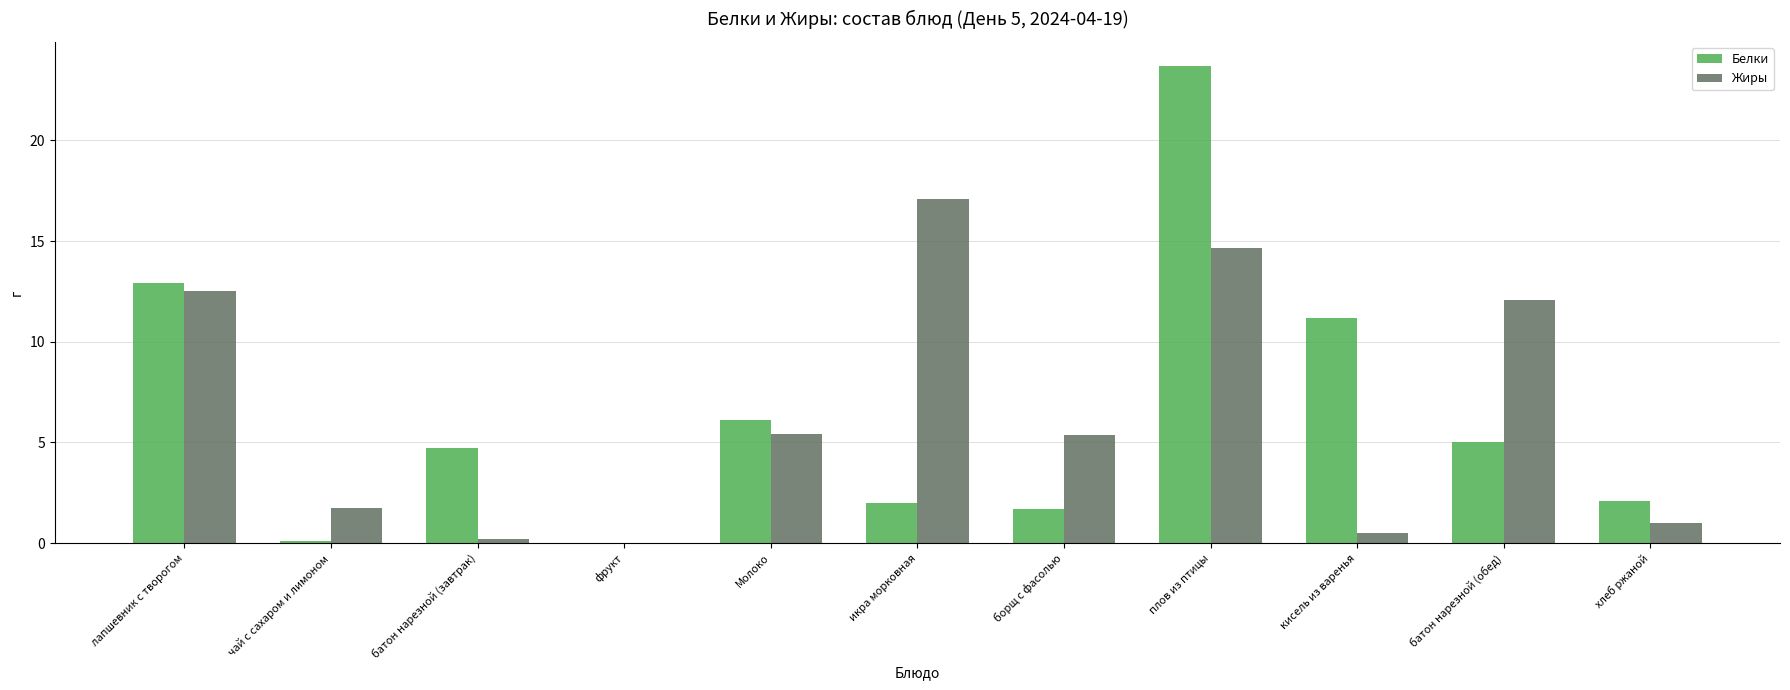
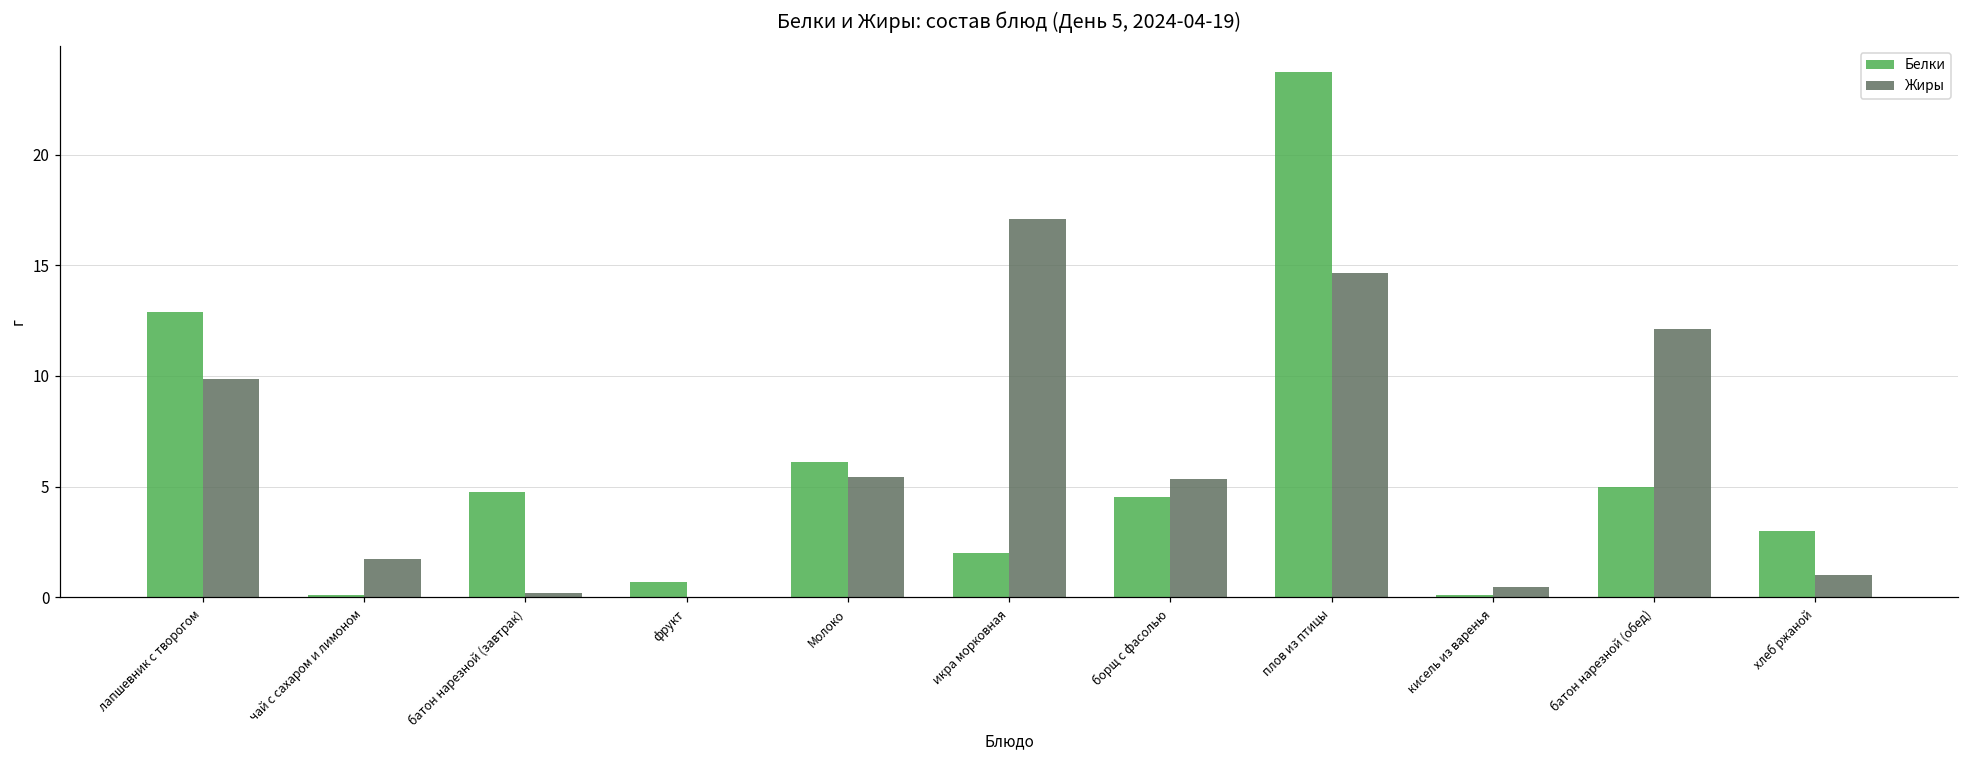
  {
    "Белки": {
      "лапшевник с творогом": 12.9,
      "чай с сахаром и лимоном": 0.1,
      "батон нарезной (завтрак)": 4.7,
-     "фрукт": 0.0,
+     "фрукт": 0.7,
      "Молоко": 6.1,
      "икра морковная": 2.0,
-     "борщ с фасолью": 1.7,
+     "борщ с фасолью": 4.6,
      "плов из птицы": 23.7,
-     "кисель из варенья": 11.2,
+     "кисель из варенья": 0.1,
      "батон нарезной (обед)": 5.0,
-     "хлеб ржаной": 2.1
+     "хлеб ржаной": 3.0
    },
    "Жиры": {
-     "лапшевник с творогом": 12.5,
+     "лапшевник с творогом": 9.9,
      "чай с сахаром и лимоном": 1.7,
      "батон нарезной (завтрак)": 0.2,
      "фрукт": 0.0,
      "Молоко": 5.4,
      "икра морковная": 17.1,
      "борщ с фасолью": 5.4,
      "плов из птицы": 14.6,
      "кисель из варенья": 0.5,
      "батон нарезной (обед)": 12.1,
      "хлеб ржаной": 1.0
    }
  }
